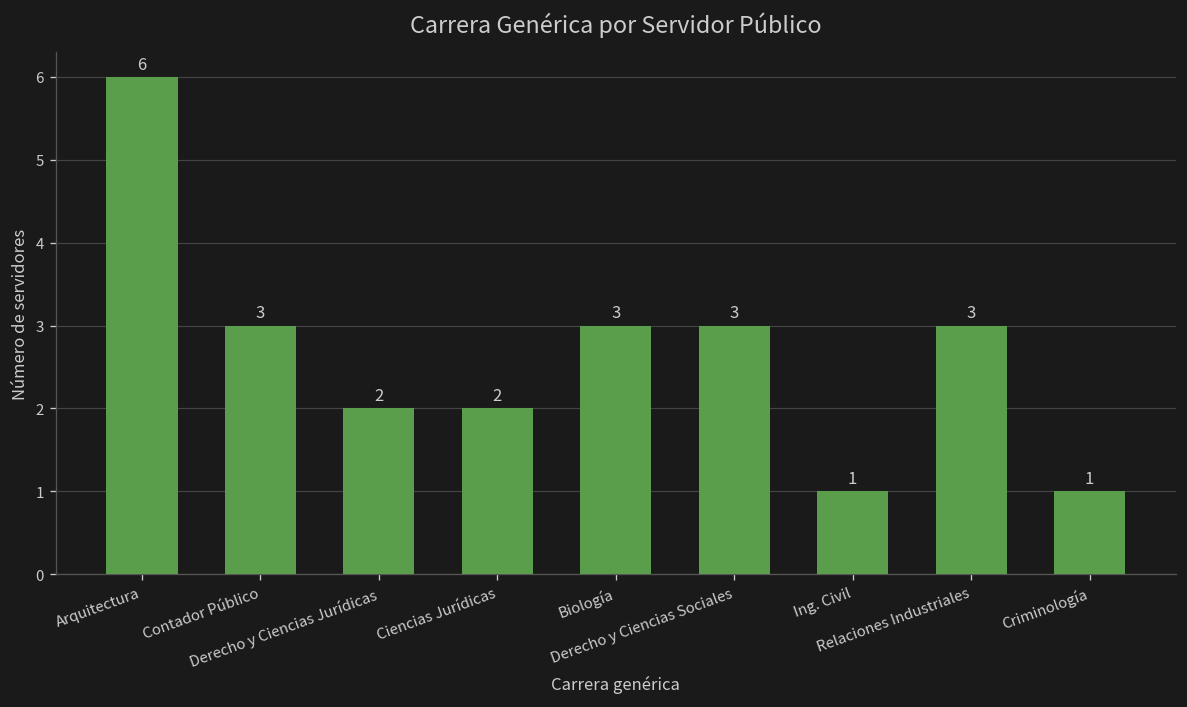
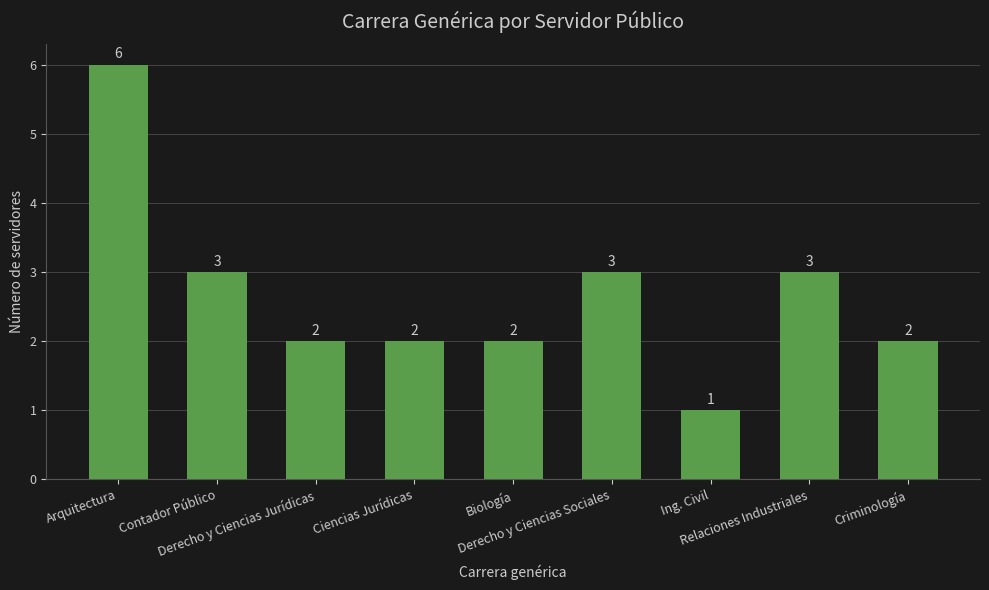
  {
    "Arquitectura": 6,
    "Contador Público": 3,
    "Derecho y Ciencias Jurídicas": 2,
    "Ciencias Jurídicas": 2,
-   "Biología": 3,
+   "Biología": 2,
    "Derecho y Ciencias Sociales": 3,
    "Ing. Civil": 1,
    "Relaciones Industriales": 3,
-   "Criminología": 1
+   "Criminología": 2
  }
